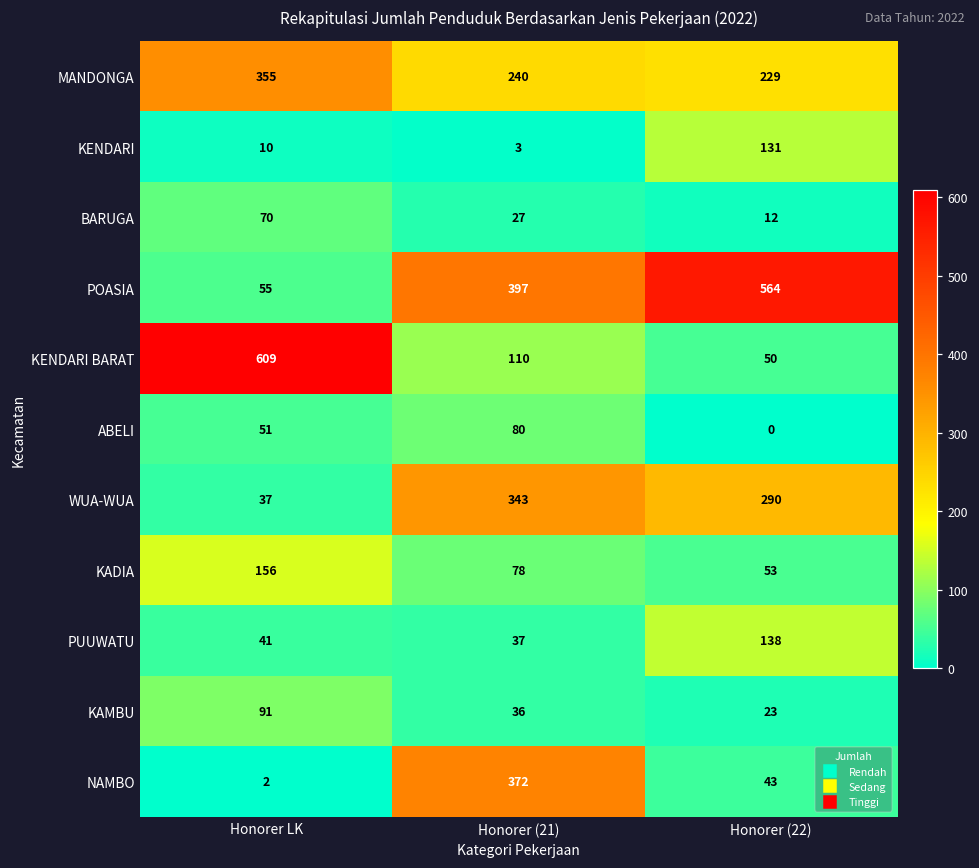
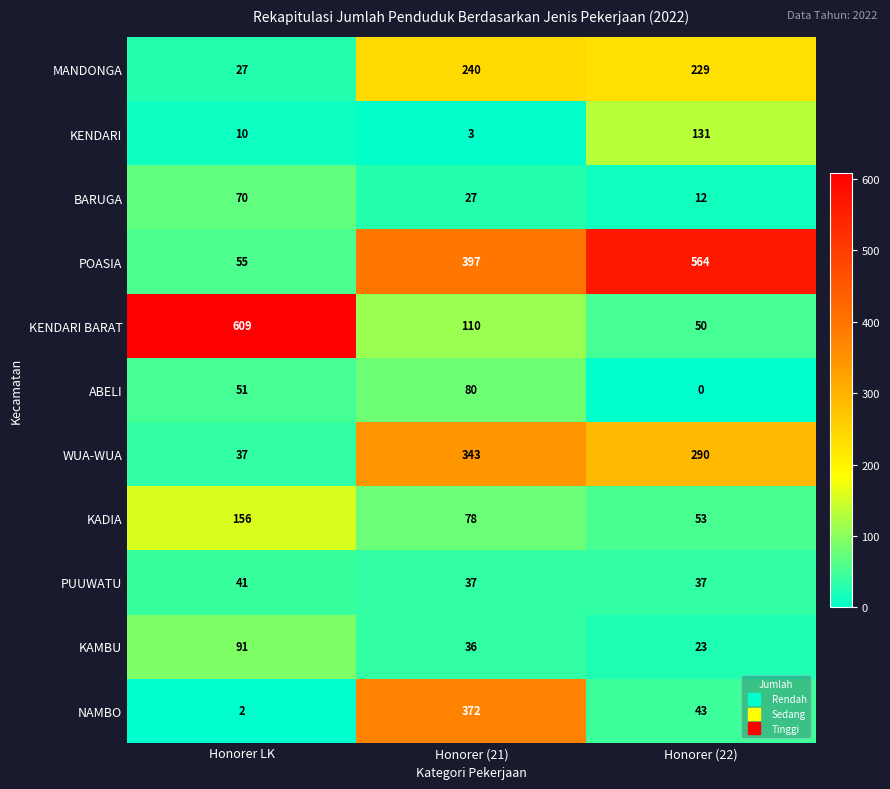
  {
    "MANDONGA": {
-     "Honorer LK": 355,
+     "Honorer LK": 27,
      "Honorer (21)": 240,
      "Honorer (22)": 229
    },
    "KENDARI": {
      "Honorer LK": 10,
      "Honorer (21)": 3,
      "Honorer (22)": 131
    },
    "BARUGA": {
      "Honorer LK": 70,
      "Honorer (21)": 27,
      "Honorer (22)": 12
    },
    "POASIA": {
      "Honorer LK": 55,
      "Honorer (21)": 397,
      "Honorer (22)": 564
    },
    "KENDARI BARAT": {
      "Honorer LK": 609,
      "Honorer (21)": 110,
      "Honorer (22)": 50
    },
    "ABELI": {
      "Honorer LK": 51,
      "Honorer (21)": 80,
      "Honorer (22)": 0
    },
    "WUA-WUA": {
      "Honorer LK": 37,
      "Honorer (21)": 343,
      "Honorer (22)": 290
    },
    "KADIA": {
      "Honorer LK": 156,
      "Honorer (21)": 78,
      "Honorer (22)": 53
    },
    "PUUWATU": {
      "Honorer LK": 41,
      "Honorer (21)": 37,
-     "Honorer (22)": 138
+     "Honorer (22)": 37
    },
    "KAMBU": {
      "Honorer LK": 91,
      "Honorer (21)": 36,
      "Honorer (22)": 23
    },
    "NAMBO": {
      "Honorer LK": 2,
      "Honorer (21)": 372,
      "Honorer (22)": 43
    }
  }
